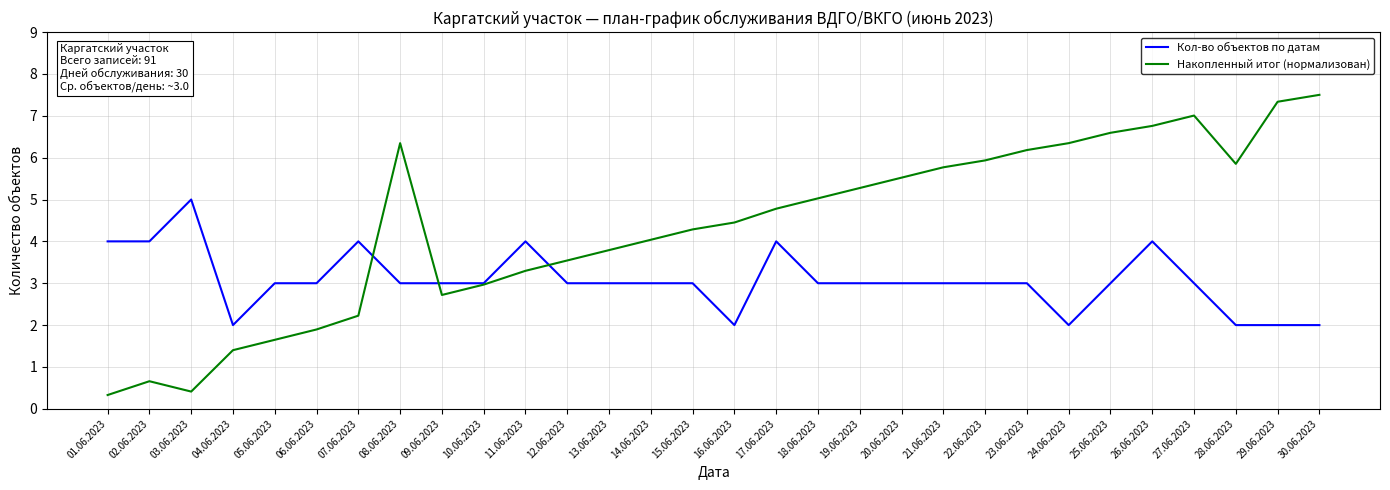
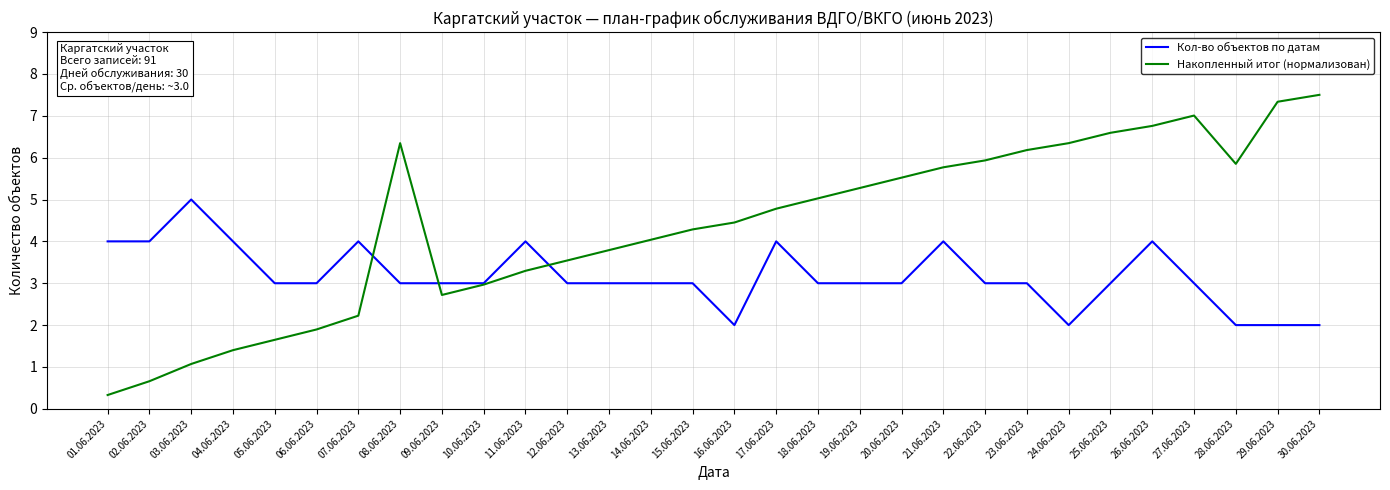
  {
    "Кол-во объектов по датам": {
      "01.06.2023": 4,
      "02.06.2023": 4,
      "03.06.2023": 5,
-     "04.06.2023": 2,
+     "04.06.2023": 4,
      "05.06.2023": 3,
      "06.06.2023": 3,
      "07.06.2023": 4,
      "08.06.2023": 3,
      "09.06.2023": 3,
      "11.06.2023": 4,
      "12.06.2023": 3,
      "13.06.2023": 3,
      "14.06.2023": 3,
      "15.06.2023": 3,
      "16.06.2023": 2,
      "17.06.2023": 4,
      "18.06.2023": 3,
      "19.06.2023": 3,
      "20.06.2023": 3,
-     "21.06.2023": 3,
+     "21.06.2023": 4,
      "22.06.2023": 3,
      "23.06.2023": 3,
      "24.06.2023": 2,
      "25.06.2023": 3,
      "26.06.2023": 4,
      "27.06.2023": 3,
      "28.06.2023": 2,
      "29.06.2023": 2,
      "30.06.2023": 2
    },
    "Накопленный итог (нормализован)": {
      "01.06.2023": 0.3,
      "02.06.2023": 0.7,
-     "03.06.2023": 0.4,
+     "03.06.2023": 1.1,
      "04.06.2023": 1.4,
      "05.06.2023": 1.6,
      "06.06.2023": 1.9,
      "07.06.2023": 2.2,
      "08.06.2023": 6.3,
      "09.06.2023": 2.7,
      "11.06.2023": 3.3,
      "12.06.2023": 3.5,
      "13.06.2023": 3.8,
      "14.06.2023": 4.0,
      "15.06.2023": 4.3,
      "16.06.2023": 4.5,
      "17.06.2023": 4.8,
      "18.06.2023": 5.0,
      "19.06.2023": 5.3,
      "20.06.2023": 5.5,
      "21.06.2023": 5.8,
      "22.06.2023": 5.9,
      "23.06.2023": 6.2,
      "24.06.2023": 6.3,
      "25.06.2023": 6.6,
      "26.06.2023": 6.8,
      "27.06.2023": 7.0,
      "28.06.2023": 5.9,
      "29.06.2023": 7.3,
      "30.06.2023": 7.5
    }
  }
